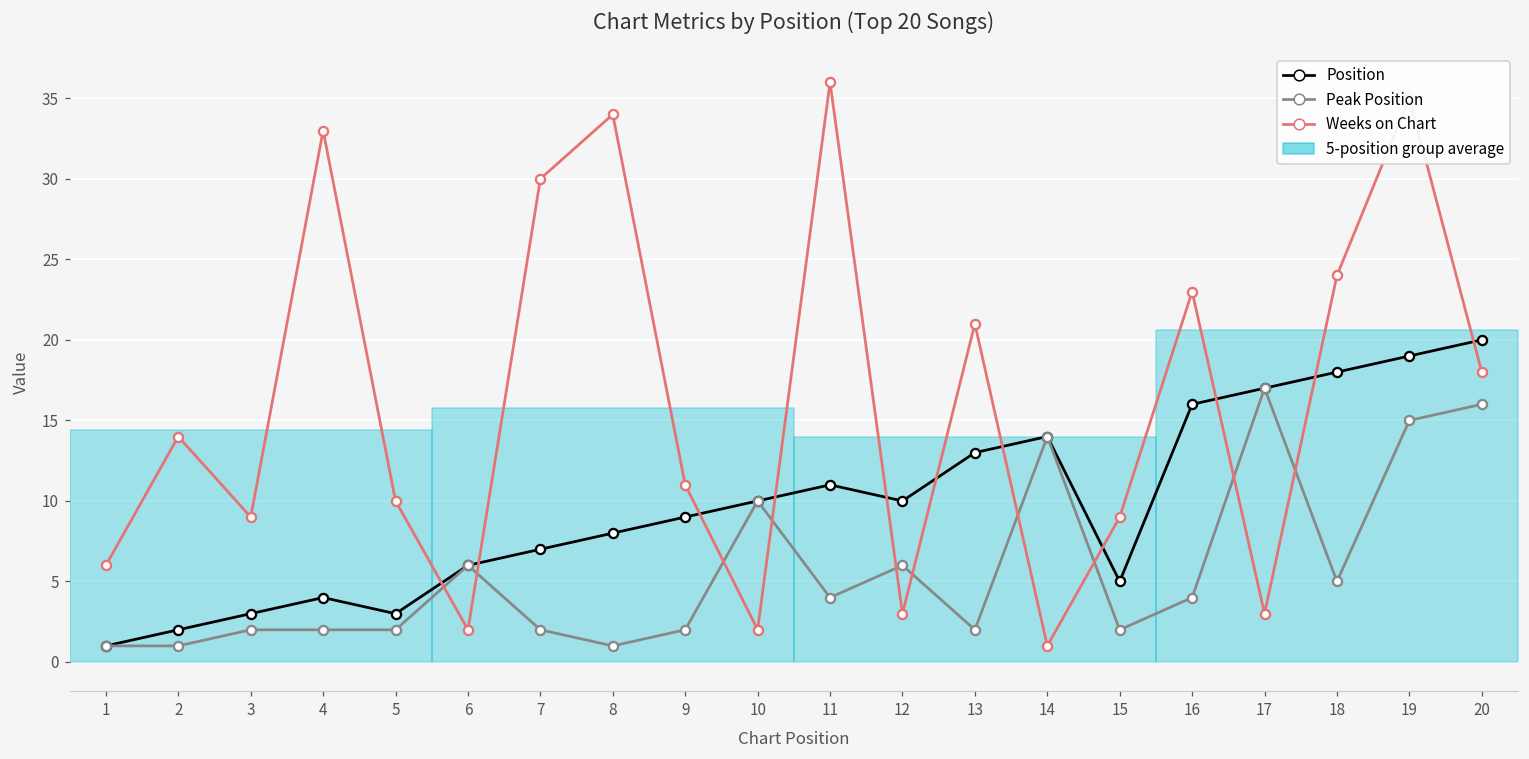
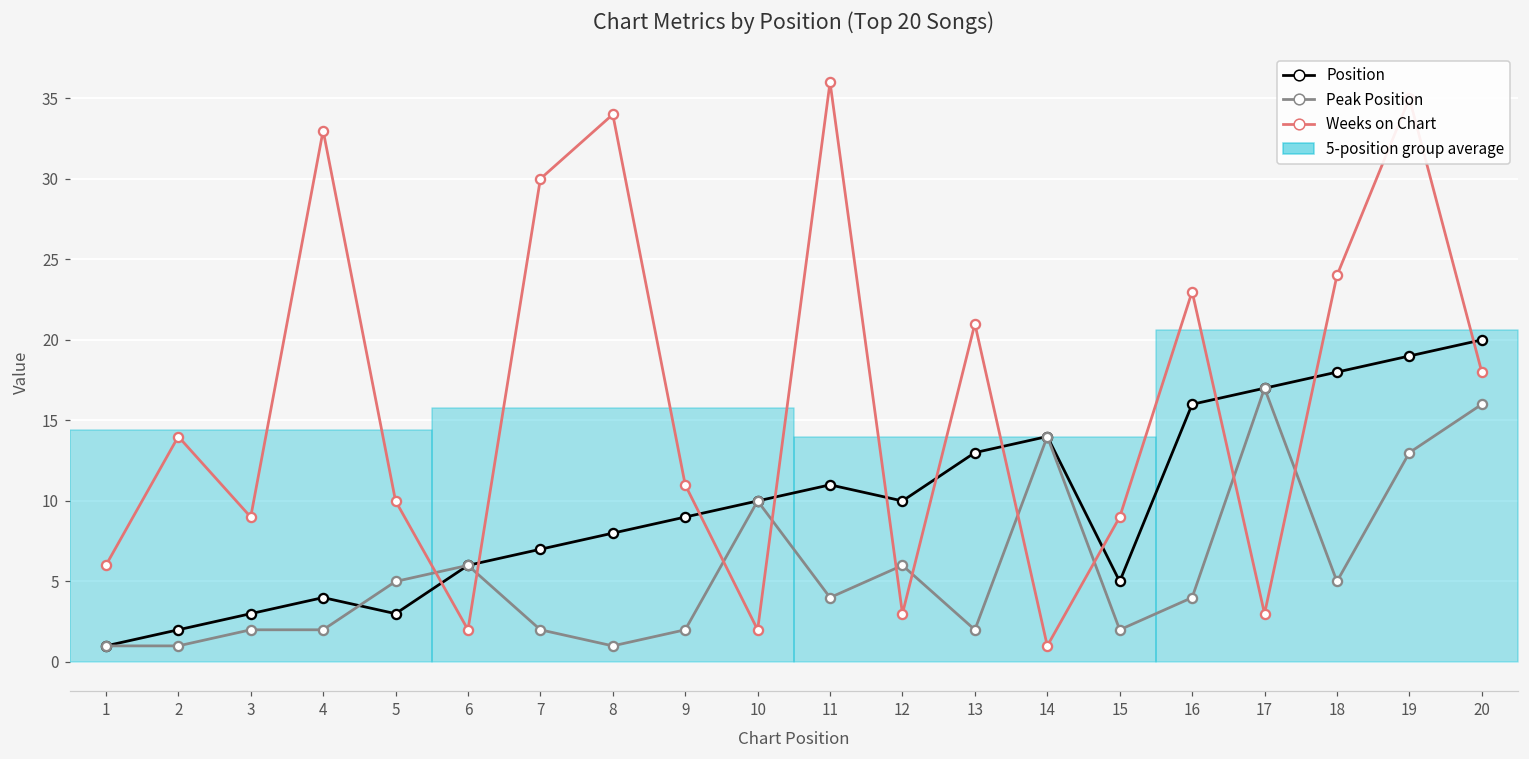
  {
    "Position": {
      "2": 2,
      "3": 3,
      "4": 4,
      "5": 3,
      "7": 7,
      "8": 8,
      "9": 9,
      "11": 11,
      "12": 10,
      "13": 13,
      "15": 5,
      "16": 16,
      "18": 18,
      "19": 19,
      "20": 20
    },
    "Peak Position": {
      "2": 1,
      "3": 2,
      "4": 2,
-     "5": 2,
+     "5": 5,
      "7": 2,
      "8": 1,
      "9": 2,
      "11": 4,
      "12": 6,
      "13": 2,
      "15": 2,
      "16": 4,
      "18": 5,
-     "19": 15,
+     "19": 13,
      "20": 16
    },
    "Weeks on Chart": {
      "1": 6,
      "2": 14,
      "3": 9,
      "4": 33,
      "5": 10,
      "6": 2,
      "7": 30,
      "8": 34,
      "9": 11,
      "10": 2,
      "11": 36,
      "12": 3,
      "13": 21,
      "14": 1,
      "15": 9,
      "16": 23,
      "17": 3,
      "18": 24,
      "20": 18
    }
  }
